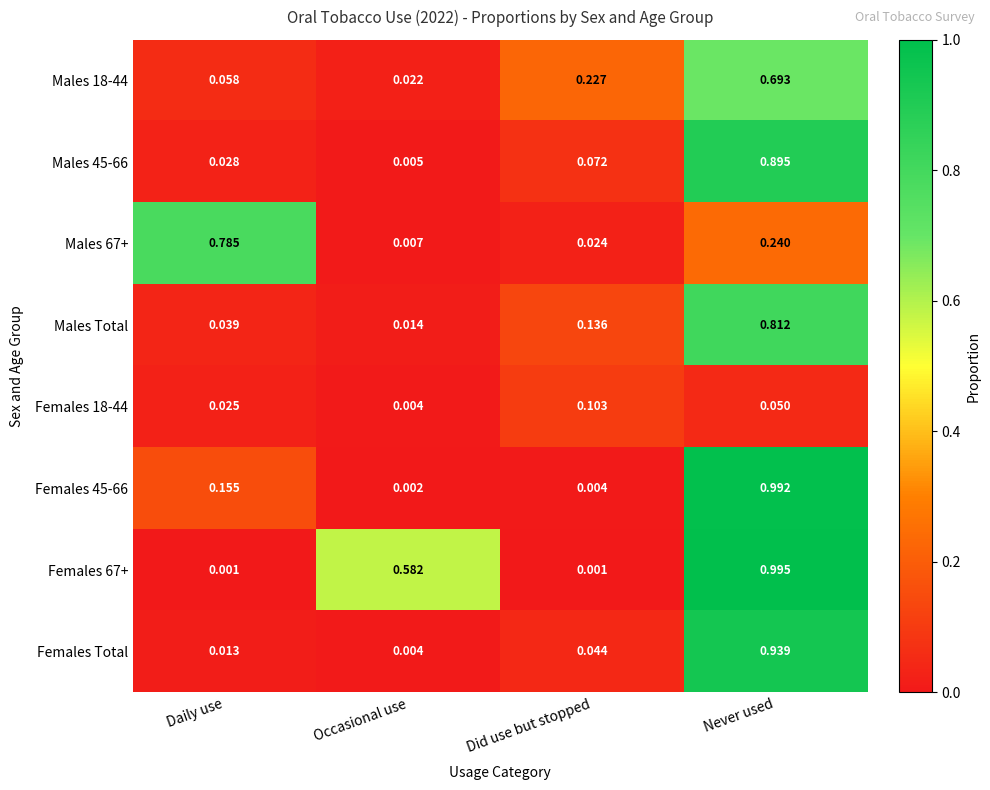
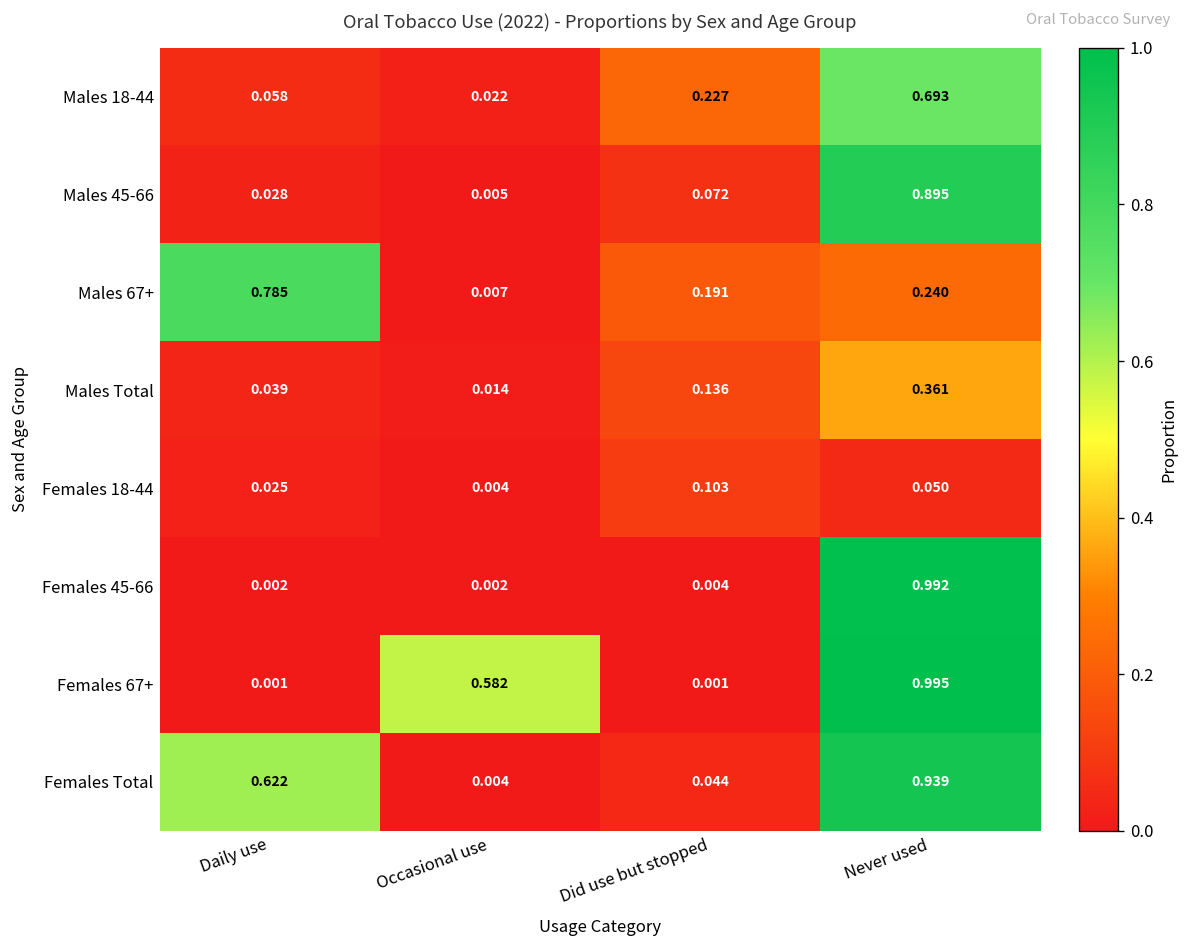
  {
    "Males 18-44": {
      "Daily use": 0.058,
      "Occasional use": 0.022,
      "Did use but stopped": 0.227,
      "Never used": 0.693
    },
    "Males 45-66": {
      "Daily use": 0.028,
      "Occasional use": 0.005,
      "Did use but stopped": 0.072,
      "Never used": 0.895
    },
    "Males 67+": {
      "Daily use": 0.785,
      "Occasional use": 0.007,
-     "Did use but stopped": 0.024,
+     "Did use but stopped": 0.191,
      "Never used": 0.240
    },
    "Males Total": {
      "Daily use": 0.039,
      "Occasional use": 0.014,
      "Did use but stopped": 0.136,
-     "Never used": 0.812
+     "Never used": 0.361
    },
    "Females 18-44": {
      "Daily use": 0.025,
      "Occasional use": 0.004,
      "Did use but stopped": 0.103,
      "Never used": 0.050
    },
    "Females 45-66": {
-     "Daily use": 0.155,
+     "Daily use": 0.002,
      "Occasional use": 0.002,
      "Did use but stopped": 0.004,
      "Never used": 0.992
    },
    "Females 67+": {
      "Daily use": 0.001,
      "Occasional use": 0.582,
      "Did use but stopped": 0.001,
      "Never used": 0.995
    },
    "Females Total": {
-     "Daily use": 0.013,
+     "Daily use": 0.622,
      "Occasional use": 0.004,
      "Did use but stopped": 0.044,
      "Never used": 0.939
    }
  }
